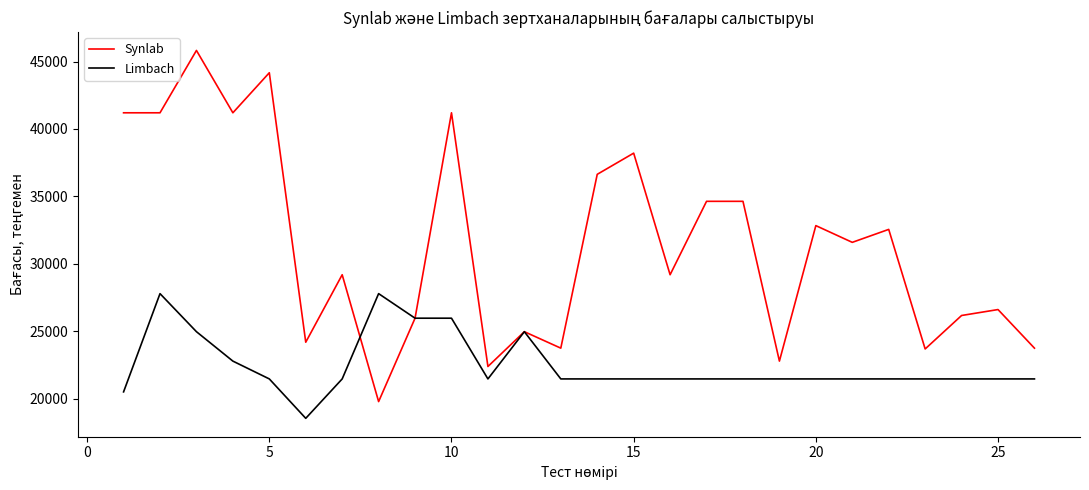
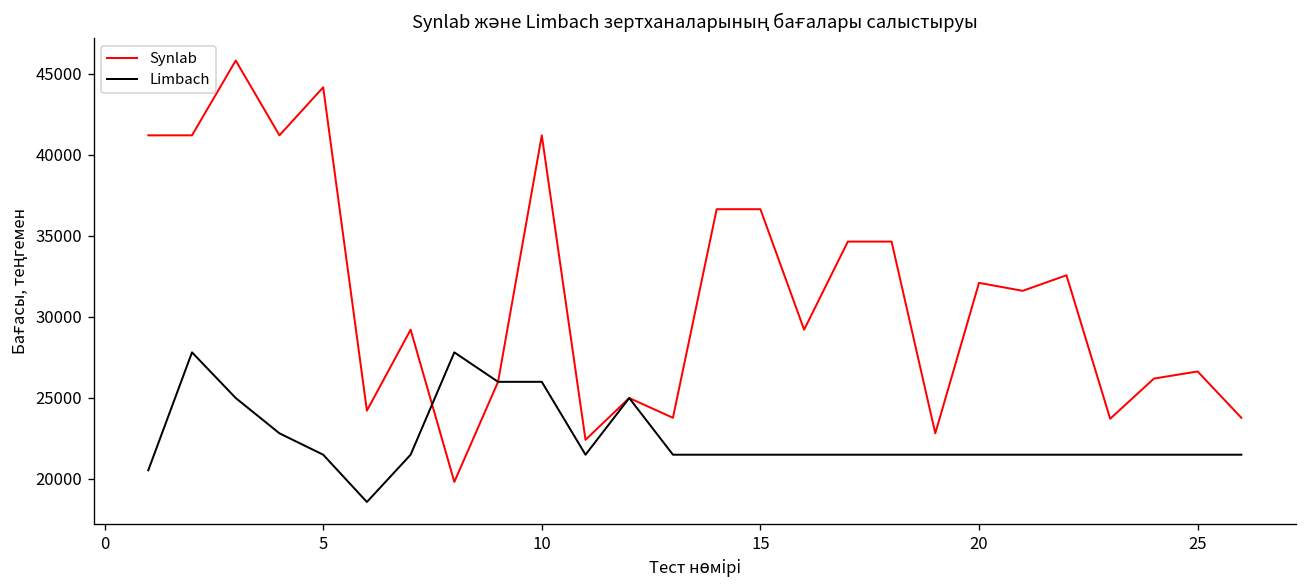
  {
    "Synlab": {
      "5": 44200,
      "10": 41200,
-     "15": 38200,
-     "20": 32800,
+     "15": 36600,
+     "20": 32100,
      "25": 26600
    },
    "Limbach": {
      "5": 21500,
      "10": 26000,
      "15": 21500,
      "20": 21500,
      "25": 21500
    }
  }
